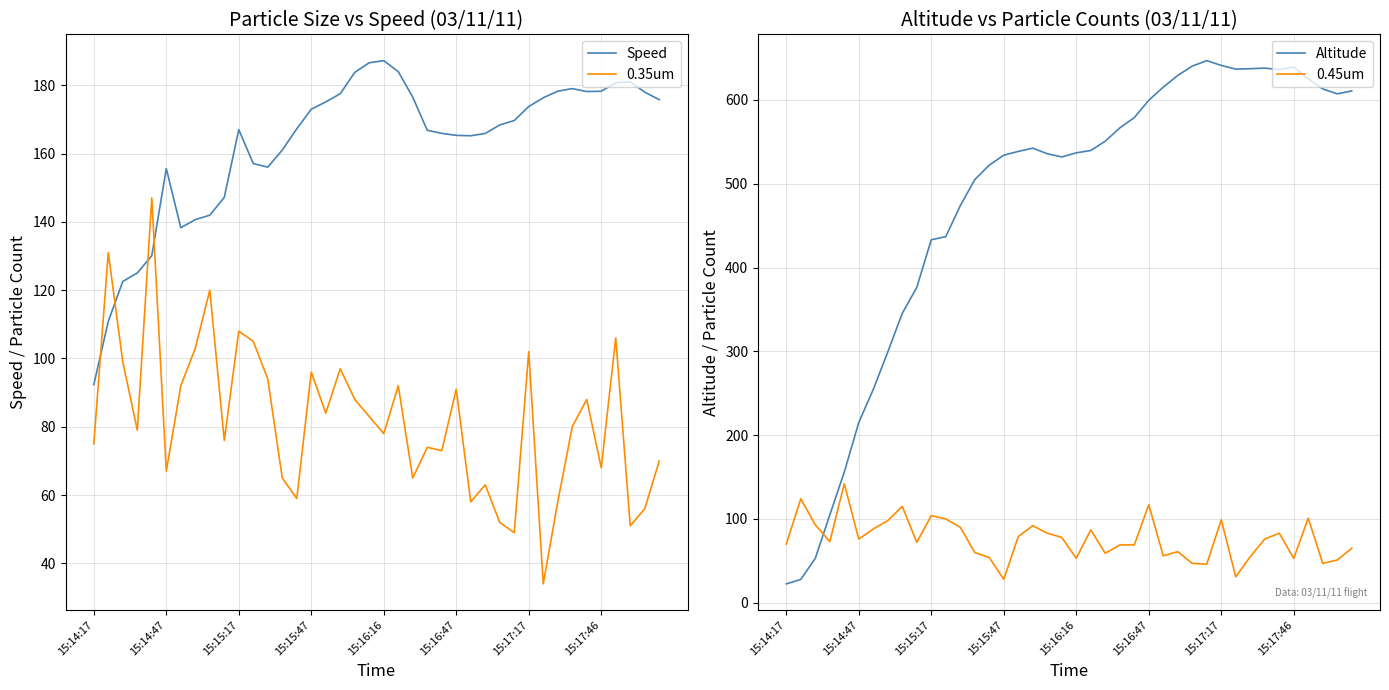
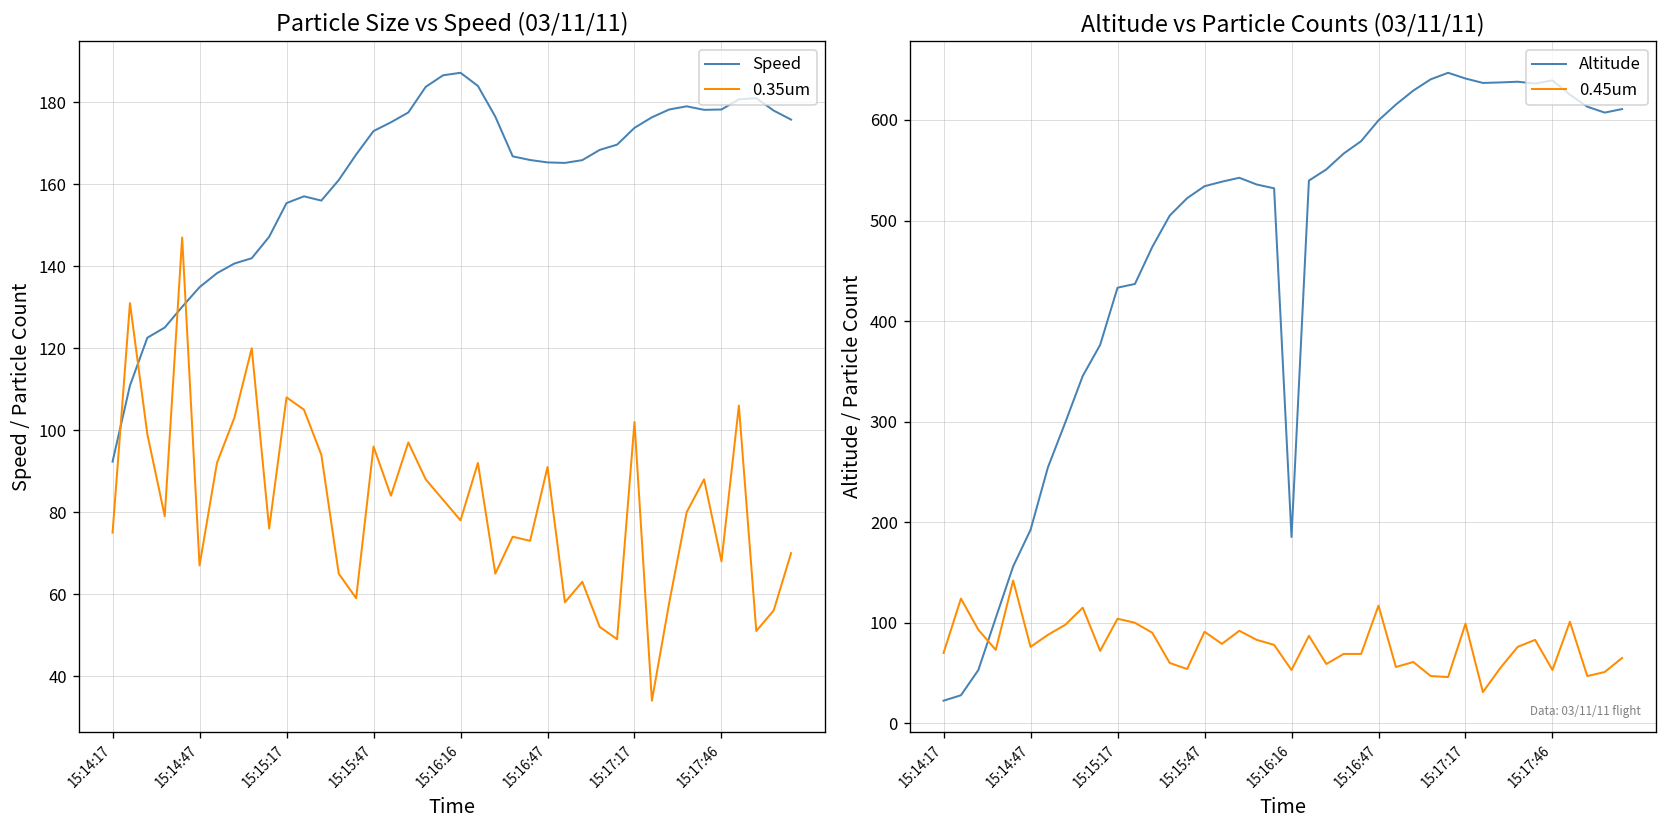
  {
    "Particle Size vs Speed (03/11/11)": {
      "Speed": {
        "15:14:17": 92,
-       "15:14:47": 156,
-       "15:15:17": 167,
+       "15:14:47": 135,
+       "15:15:17": 155,
        "15:15:47": 173,
        "15:16:16": 187,
        "15:16:47": 165,
        "15:17:17": 174,
        "15:17:46": 178
      },
      "0.35um": {
        "15:14:17": 75,
        "15:14:47": 67,
        "15:15:17": 108,
        "15:15:47": 96,
        "15:16:16": 78,
        "15:16:47": 91,
        "15:17:17": 102,
        "15:17:46": 68
      }
    },
    "Altitude vs Particle Counts (03/11/11)": {
      "Altitude": {
        "15:14:17": 20,
-       "15:14:47": 220,
+       "15:14:47": 190,
        "15:15:17": 430,
        "15:15:47": 530,
-       "15:16:16": 540,
+       "15:16:16": 190,
        "15:16:47": 600,
        "15:17:17": 640
      },
      "0.45um": {
        "15:14:17": 70,
        "15:14:47": 80,
        "15:15:17": 100,
-       "15:15:47": 30,
+       "15:15:47": 90,
        "15:16:16": 50,
        "15:16:47": 120,
        "15:17:17": 100,
        "15:17:46": 50
      }
    }
  }
